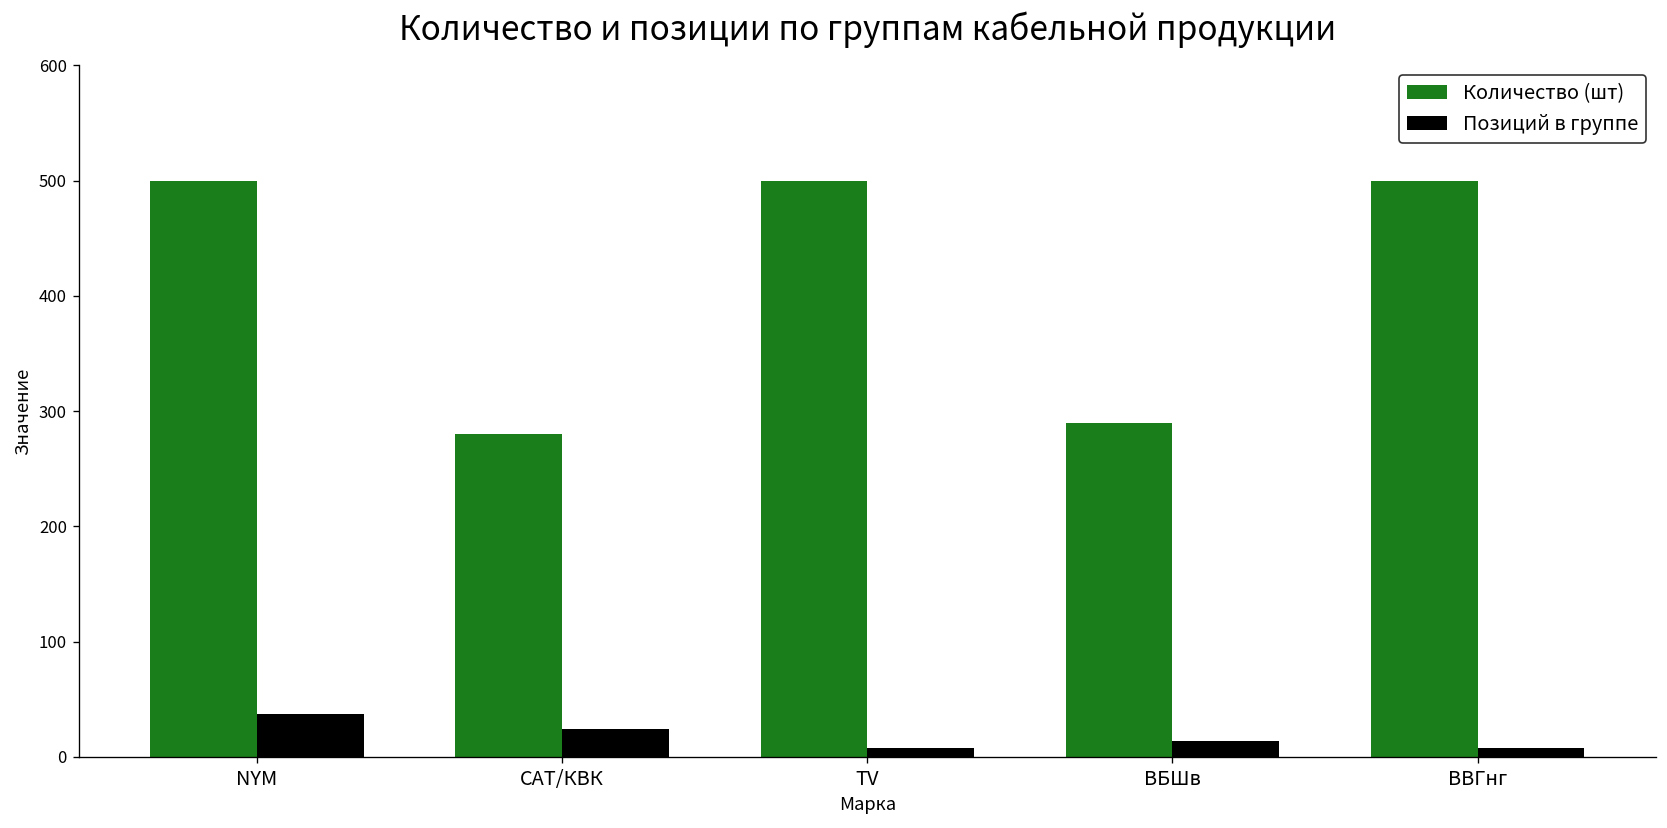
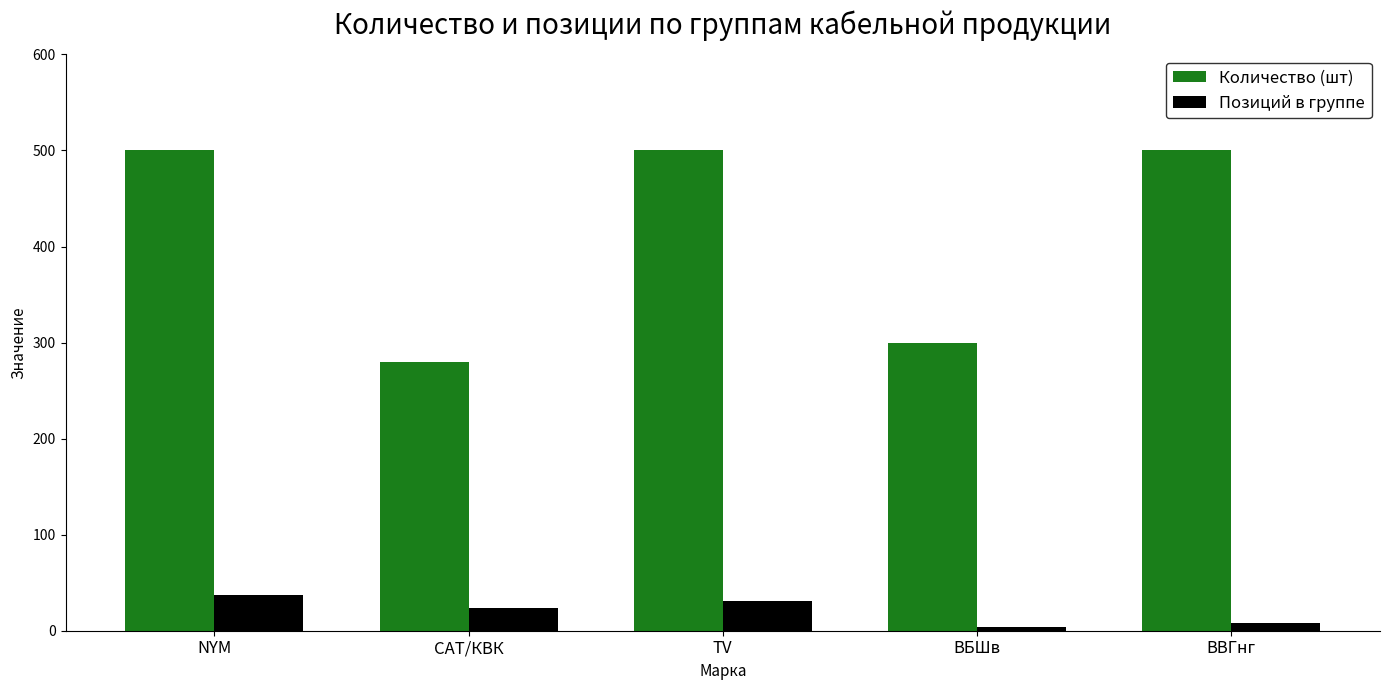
  {
    "Количество (шт)": {
      "NYM": 500,
      "САТ/КВК": 280,
      "TV": 500,
-     "ВБШв": 290,
+     "ВБШв": 300,
      "ВВГнг": 500
    },
    "Позиций в группе": {
      "NYM": 40,
      "САТ/КВК": 20,
-     "TV": 10,
-     "ВБШв": 10,
+     "TV": 30,
+     "ВБШв": 0,
      "ВВГнг": 10
    }
  }
